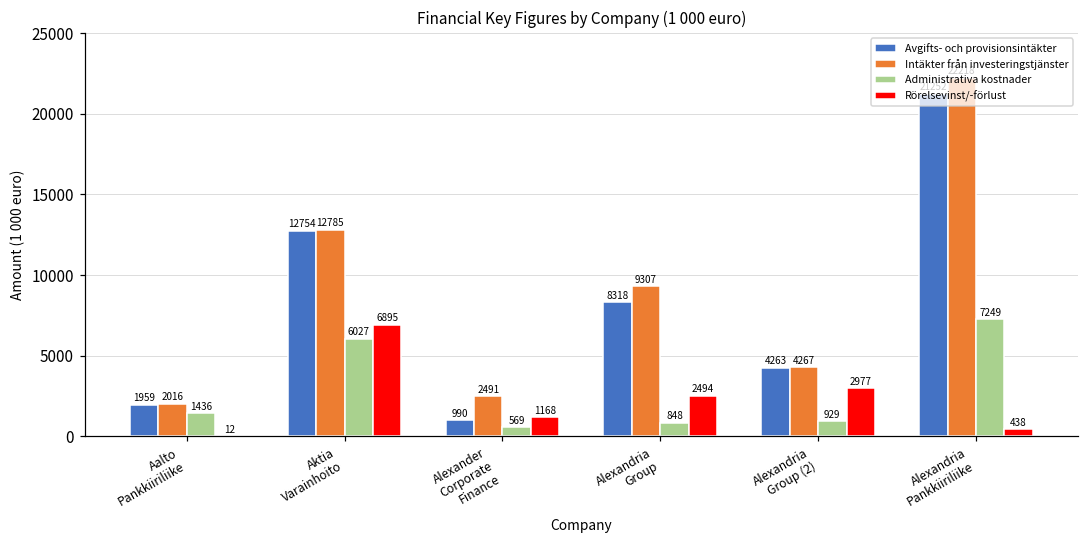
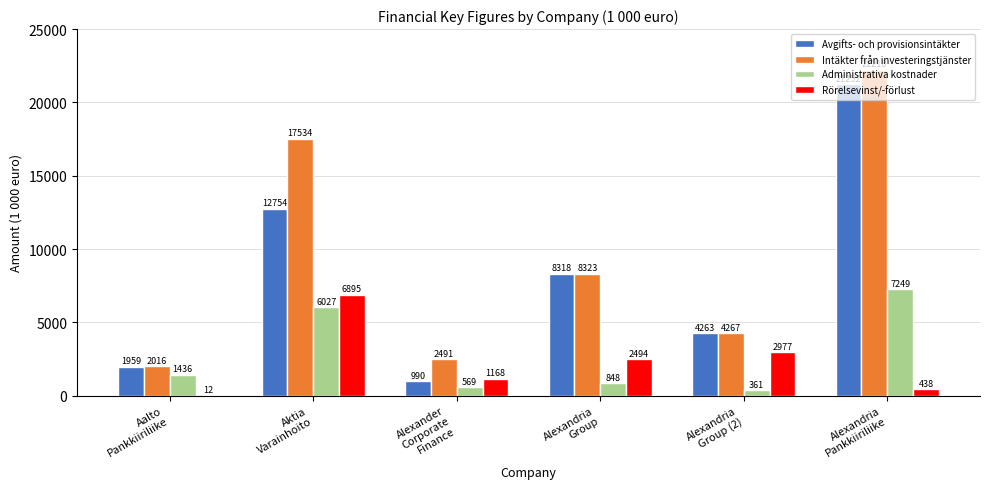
  {
    "Avgifts- och provisionsintäkter": {
      "Aalto Pankkiiriliike": 1959,
      "Aktia Varainhoito": 12754,
      "Alexander Corporate Finance": 990,
      "Alexandria Group": 8318,
      "Alexandria Group (2)": 4263
    },
    "Intäkter från investeringstjänster": {
      "Aalto Pankkiiriliike": 2016,
-     "Aktia Varainhoito": 12785,
+     "Aktia Varainhoito": 17534,
      "Alexander Corporate Finance": 2491,
-     "Alexandria Group": 9307,
+     "Alexandria Group": 8323,
      "Alexandria Group (2)": 4267
    },
    "Administrativa kostnader": {
      "Aalto Pankkiiriliike": 1436,
      "Aktia Varainhoito": 6027,
      "Alexander Corporate Finance": 569,
      "Alexandria Group": 848,
-     "Alexandria Group (2)": 929,
+     "Alexandria Group (2)": 361,
      "Alexandria Pankkiiriliike": 7249
    },
    "Rörelsevinst/-förlust": {
      "Aalto Pankkiiriliike": 12,
      "Aktia Varainhoito": 6895,
      "Alexander Corporate Finance": 1168,
      "Alexandria Group": 2494,
      "Alexandria Group (2)": 2977,
      "Alexandria Pankkiiriliike": 438
    }
  }
